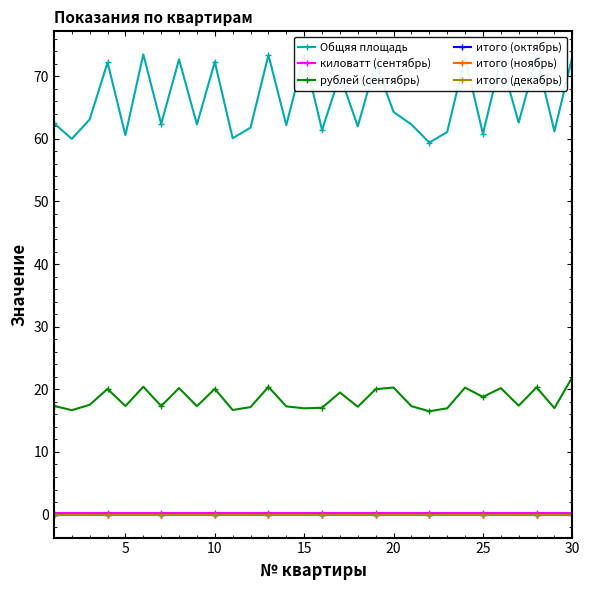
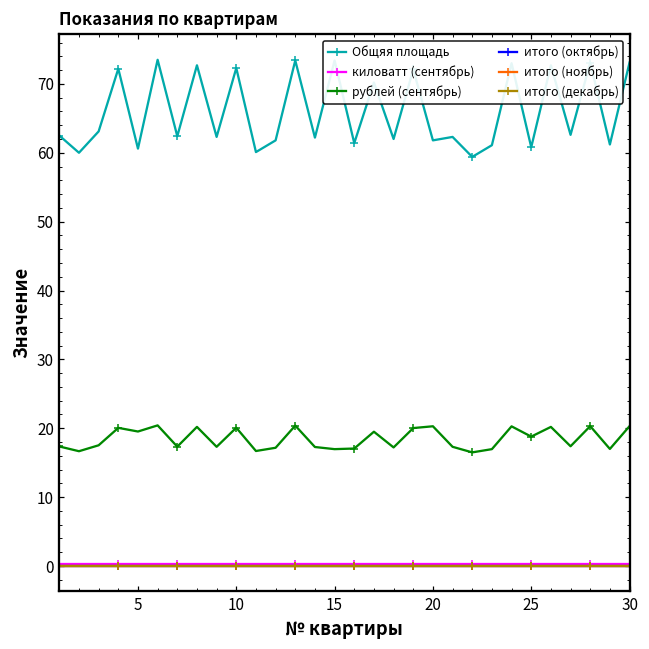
  {
    "Общяя площадь": {
      "5": 61,
      "10": 72,
-     "20": 64,
+     "20": 62,
      "25": 61,
      "30": 73
    },
    "рублей (сентябрь)": {
-     "5": 17,
+     "5": 20,
      "10": 20,
      "15": 17,
      "20": 20,
      "25": 19,
-     "30": 22
+     "30": 20
    }
  }
